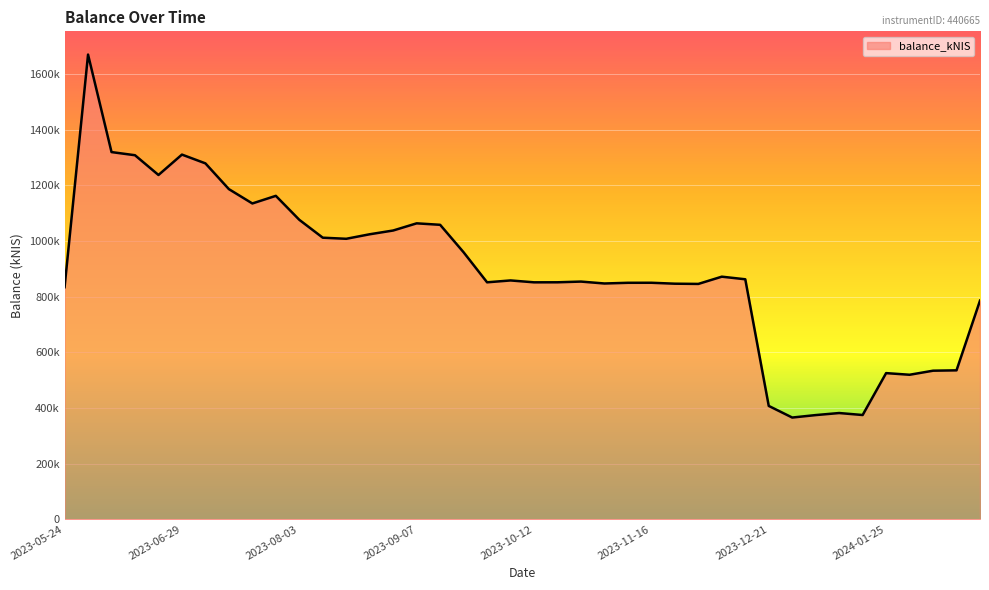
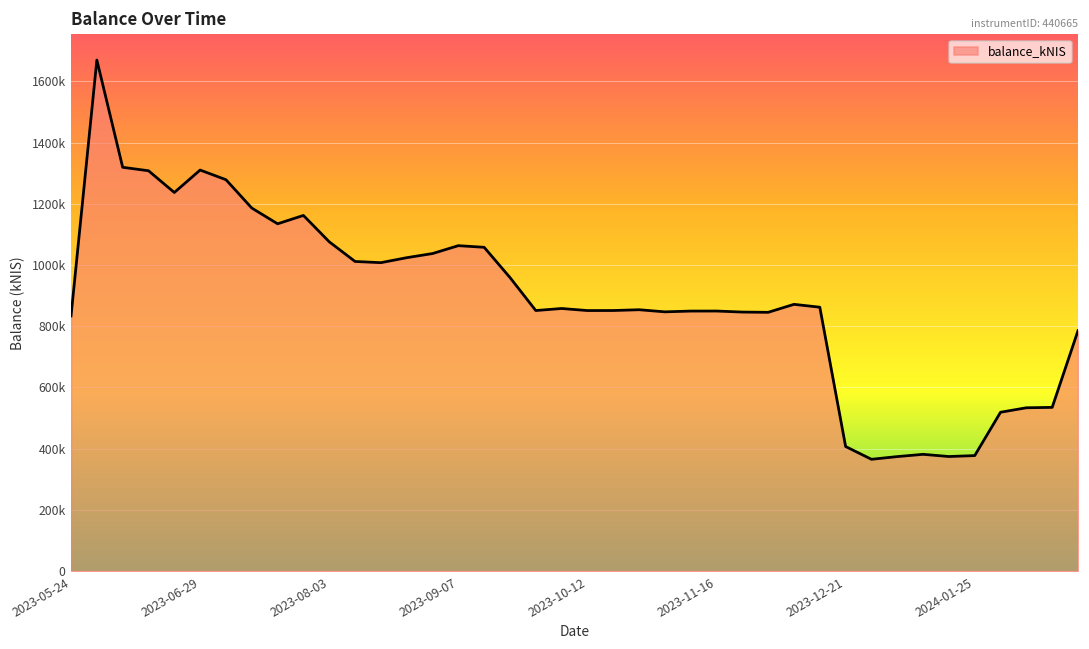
  {
    "2023-05-24": 830000,
    "2023-06-29": 1310000,
    "2023-08-03": 1080000,
    "2023-09-07": 1060000,
    "2023-10-12": 850000,
    "2023-11-16": 850000,
    "2023-12-21": 410000,
-   "2024-01-25": 530000
+   "2024-01-25": 380000
  }
